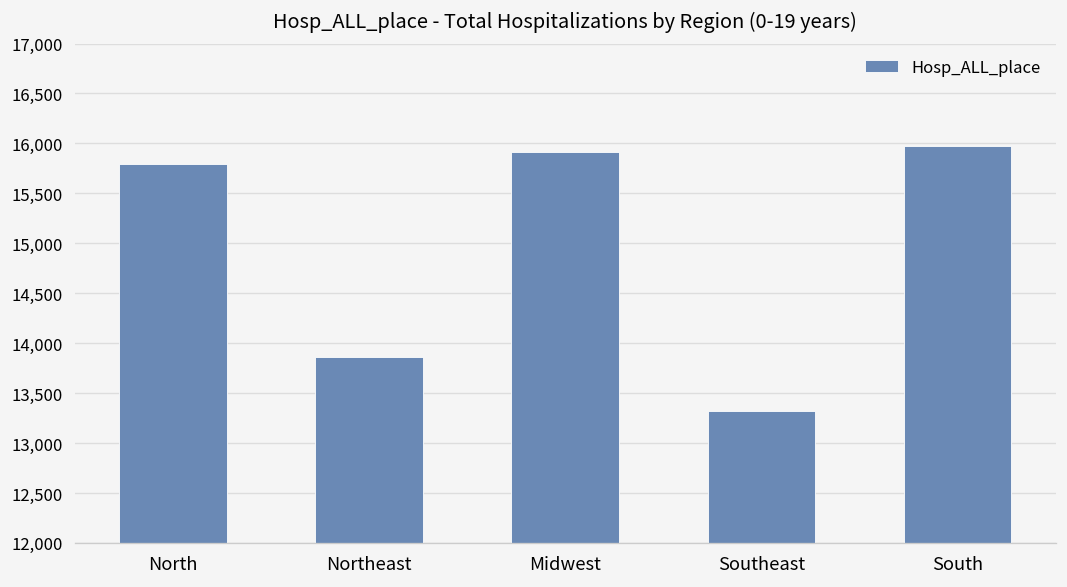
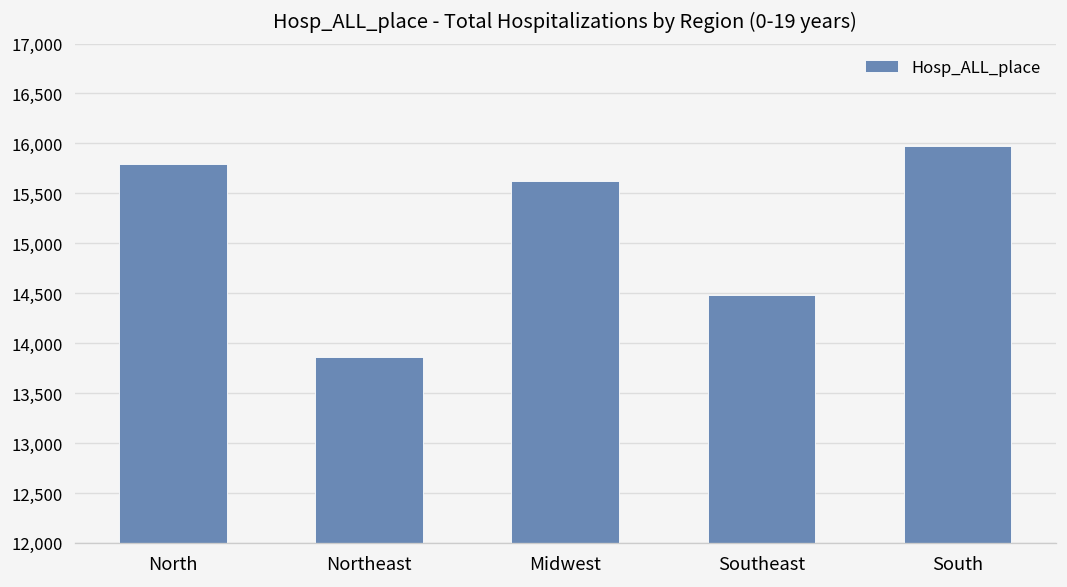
  {
    "North": "15,800",
    "Northeast": "13,900",
-   "Midwest": "15,900",
-   "Southeast": "13,300",
+   "Midwest": "15,600",
+   "Southeast": "14,500",
    "South": "16,000"
  }
